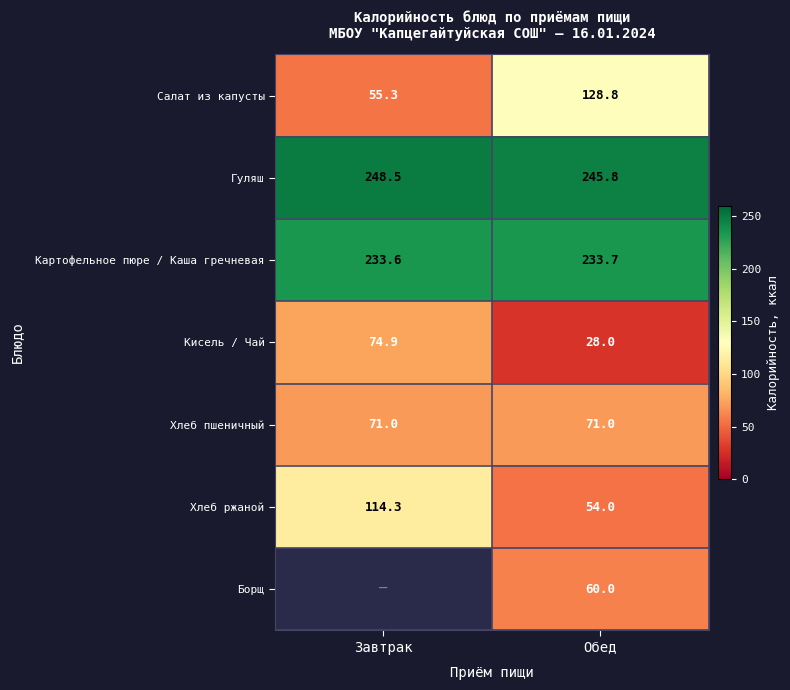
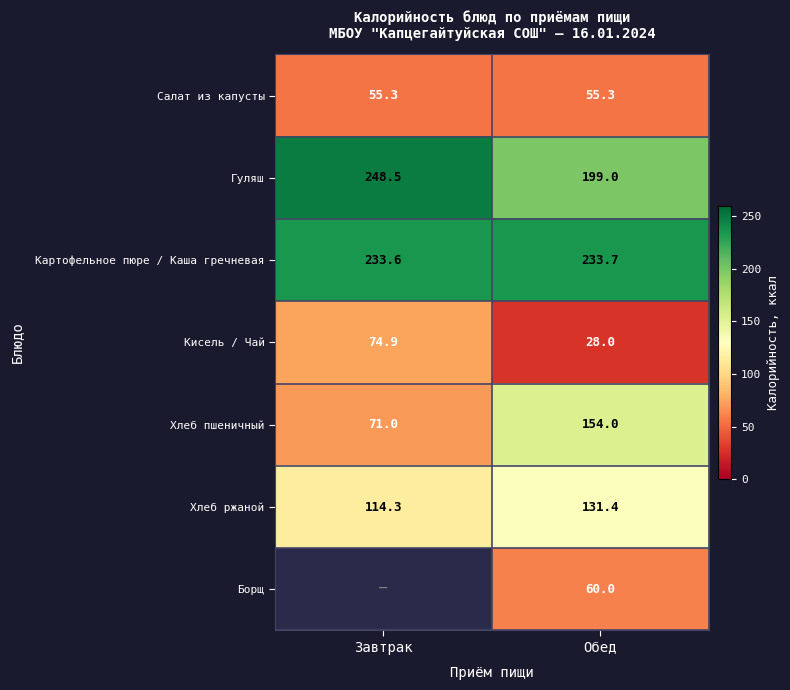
  {
    "Салат из капусты": {
      "Завтрак": 55.3,
-     "Обед": 128.8
+     "Обед": 55.3
    },
    "Гуляш": {
      "Завтрак": 248.5,
-     "Обед": 245.8
+     "Обед": 199.0
    },
    "Картофельное пюре / Каша гречневая": {
      "Завтрак": 233.6,
      "Обед": 233.7
    },
    "Кисель / Чай": {
      "Завтрак": 74.9,
      "Обед": 28.0
    },
    "Хлеб пшеничный": {
      "Завтрак": 71.0,
-     "Обед": 71.0
+     "Обед": 154.0
    },
    "Хлеб ржаной": {
      "Завтрак": 114.3,
-     "Обед": 54.0
+     "Обед": 131.4
    },
    "Борщ": {
      "Обед": 60.0
    }
  }
